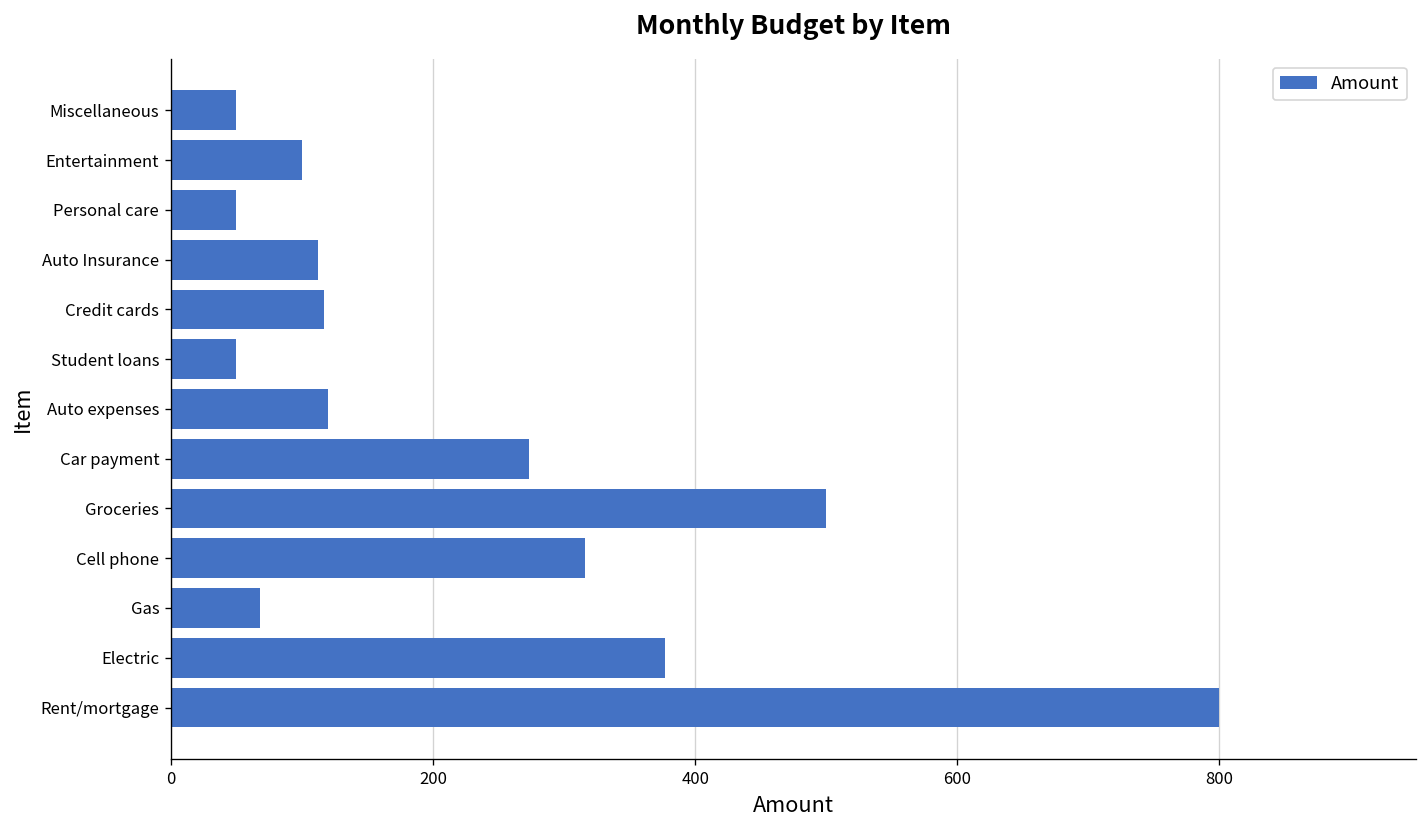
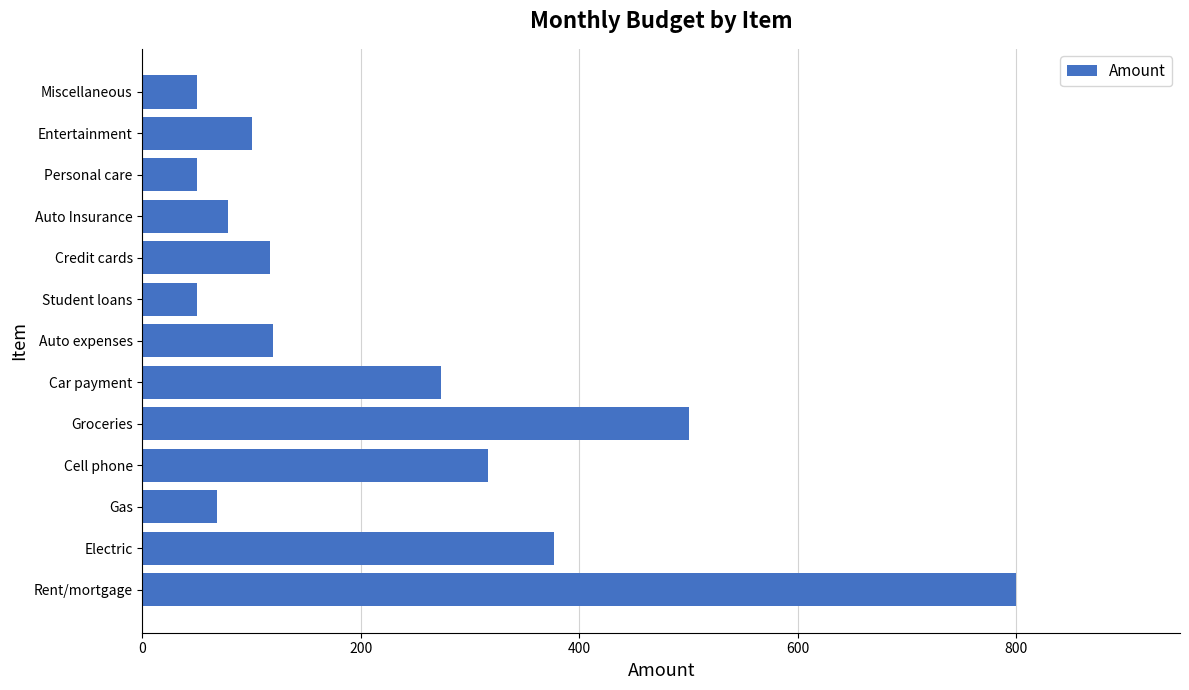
  {
    "Miscellaneous": 50,
    "Entertainment": 100,
    "Personal care": 50,
-   "Auto Insurance": 112,
+   "Auto Insurance": 78,
    "Credit cards": 117,
    "Student loans": 50,
    "Auto expenses": 120,
    "Car payment": 273,
    "Groceries": 500,
    "Cell phone": 316,
    "Gas": 68,
    "Electric": 377,
    "Rent/mortgage": 800
  }
